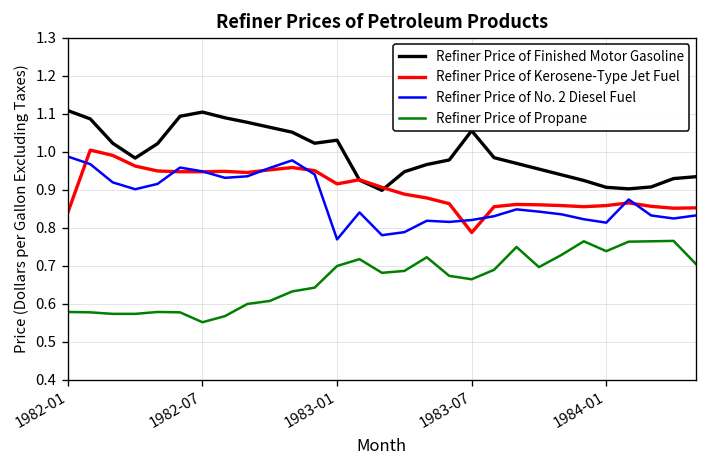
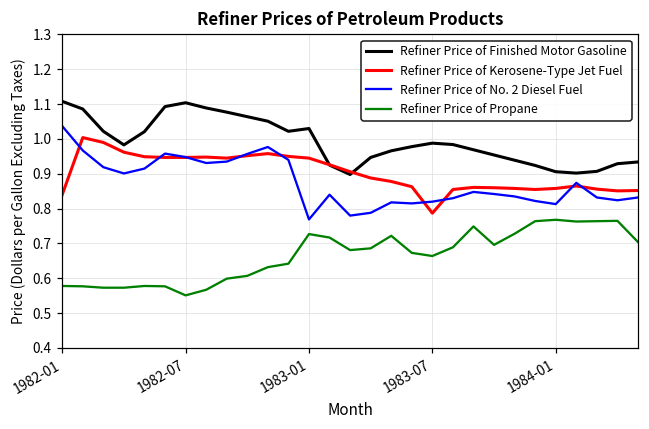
  {
    "Refiner Price of Finished Motor Gasoline": {
      "1982-01": 1.11,
      "1982-07": 1.10,
      "1983-01": 1.03,
-     "1983-07": 1.06,
+     "1983-07": 0.99,
      "1984-01": 0.91
    },
    "Refiner Price of Kerosene-Type Jet Fuel": {
      "1982-01": 0.84,
-     "1983-01": 0.92,
+     "1983-01": 0.95,
      "1983-07": 0.79,
      "1984-01": 0.86
    },
    "Refiner Price of No. 2 Diesel Fuel": {
-     "1982-01": 0.99,
+     "1982-01": 1.04,
      "1983-01": 0.77,
      "1983-07": 0.82,
      "1984-01": 0.81
    },
    "Refiner Price of Propane": {
      "1982-01": 0.58,
      "1982-07": 0.55,
-     "1983-01": 0.70,
+     "1983-01": 0.73,
      "1983-07": 0.66,
-     "1984-01": 0.74
+     "1984-01": 0.77
    }
  }
